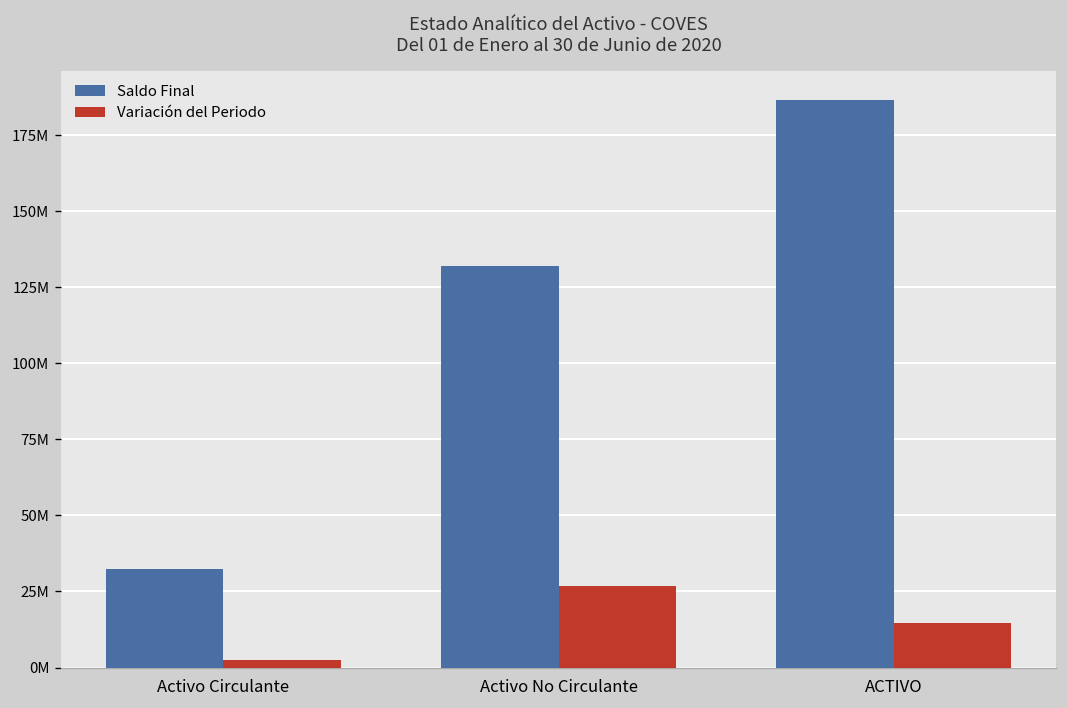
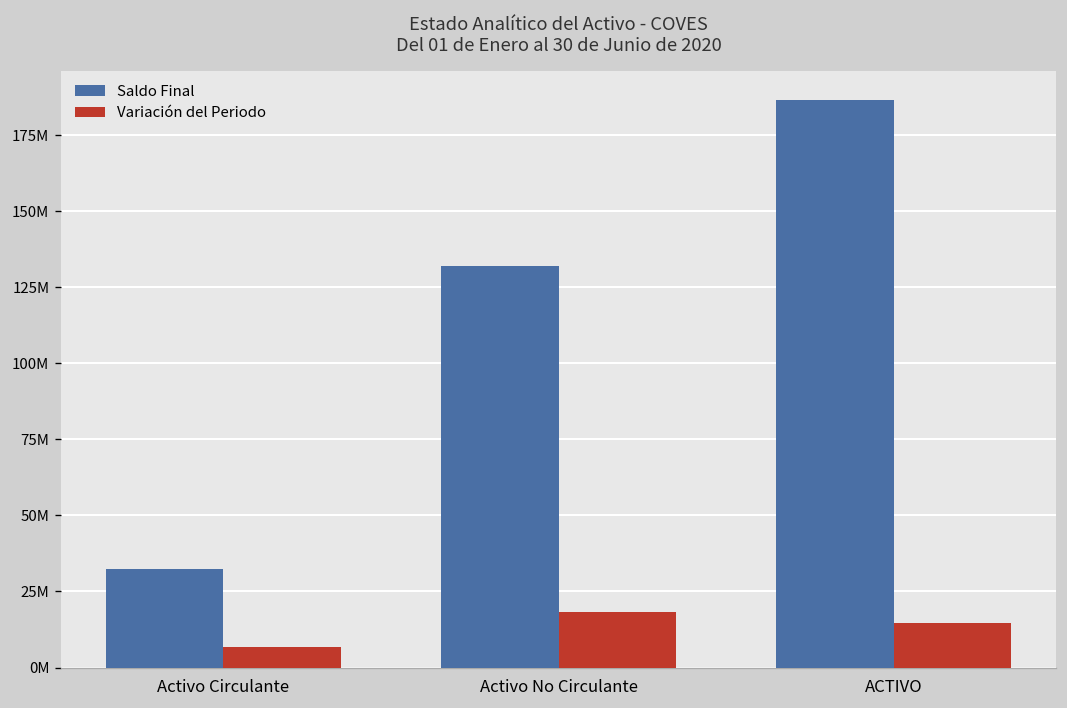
  {
    "Saldo Final": {
      "Activo Circulante": 32000000,
      "Activo No Circulante": 132000000,
      "ACTIVO": 187000000
    },
    "Variación del Periodo": {
-     "Activo Circulante": 2000000,
-     "Activo No Circulante": 27000000,
+     "Activo Circulante": 7000000,
+     "Activo No Circulante": 18000000,
      "ACTIVO": 15000000
    }
  }
